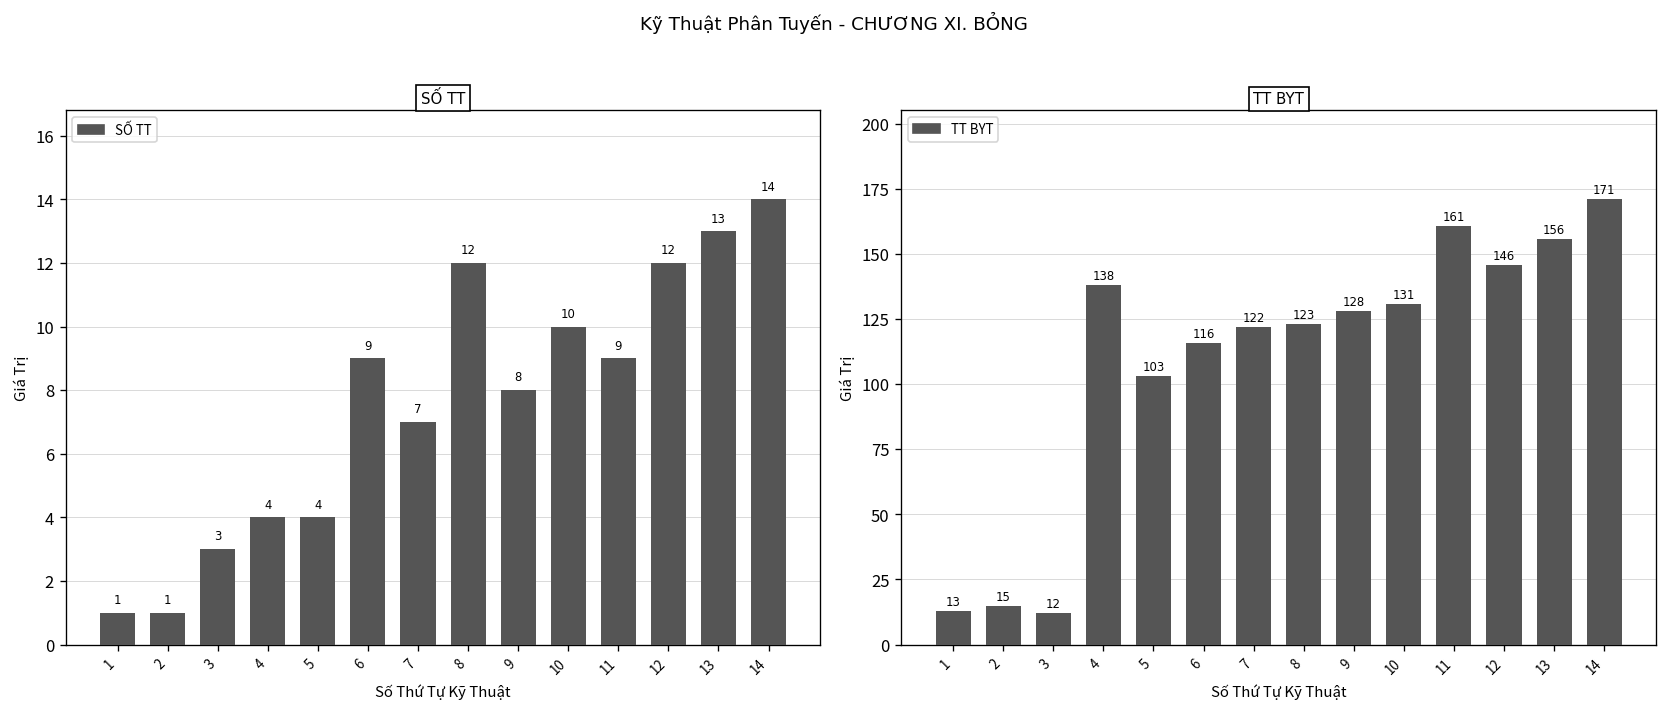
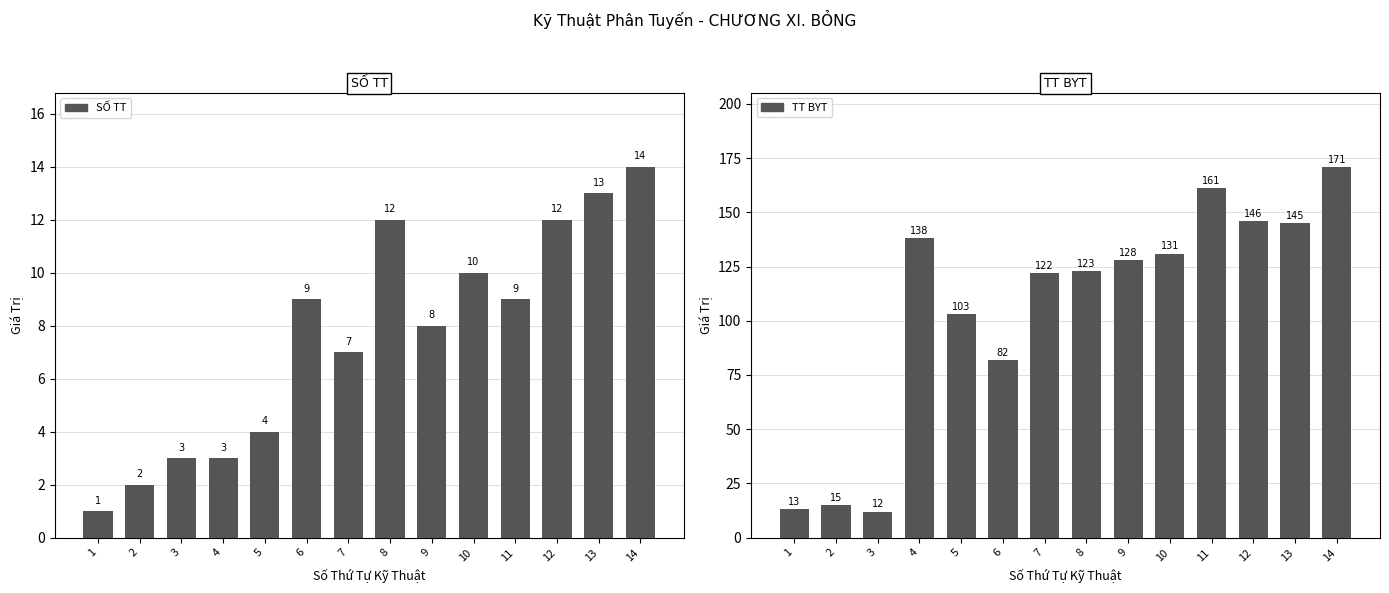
  {
    "SỐ TT": {
      "1": 1,
-     "2": 1,
+     "2": 2,
      "3": 3,
-     "4": 4,
+     "4": 3,
      "5": 4,
      "6": 9,
      "7": 7,
      "8": 12,
      "9": 8,
      "10": 10,
      "11": 9,
      "12": 12,
      "13": 13,
      "14": 14
    },
    "TT BYT": {
      "1": 13,
      "2": 15,
      "3": 12,
      "4": 138,
      "5": 103,
-     "6": 116,
+     "6": 82,
      "7": 122,
      "8": 123,
      "9": 128,
      "10": 131,
      "11": 161,
      "12": 146,
-     "13": 156,
+     "13": 145,
      "14": 171
    }
  }
